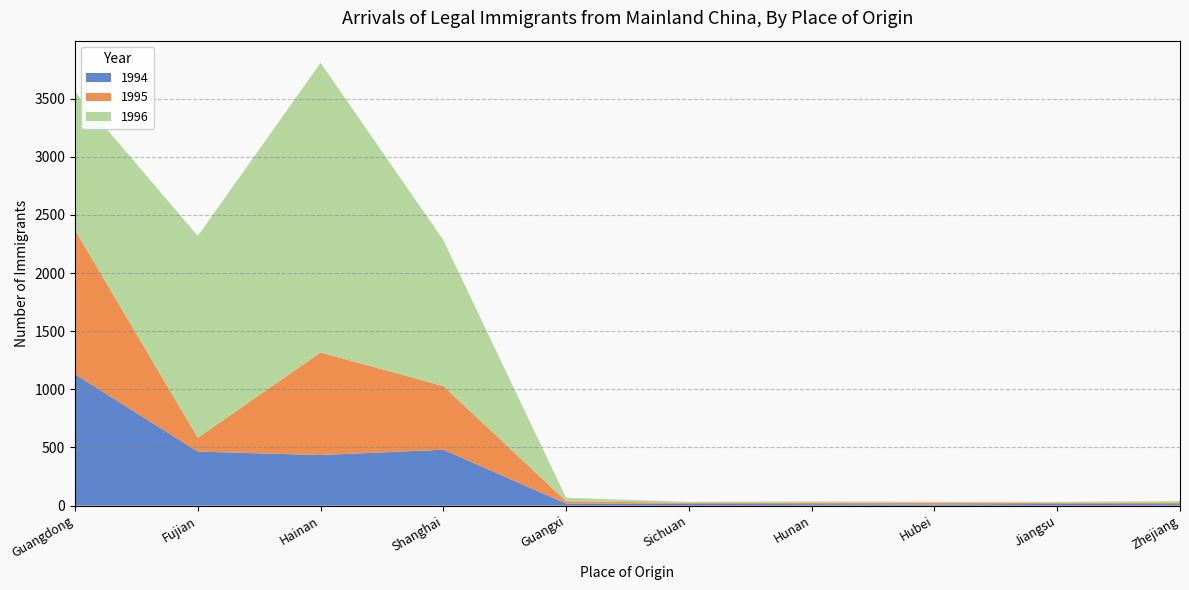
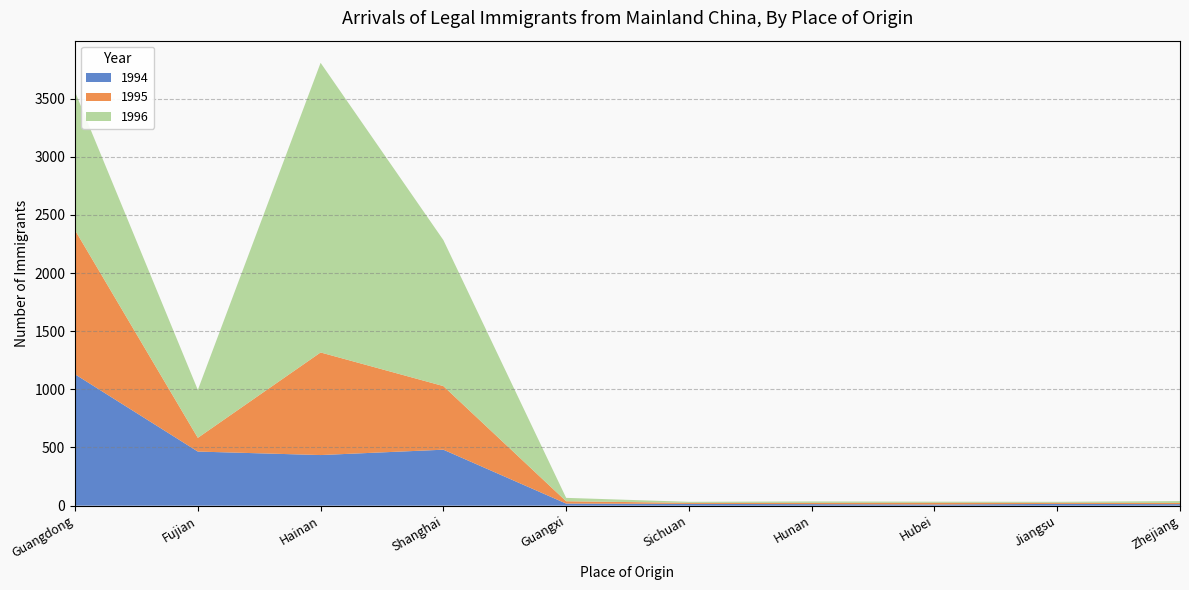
  {
    "1994": {
      "Guangdong": 1130,
      "Fujian": 470,
      "Hainan": 440,
      "Shanghai": 480
    },
    "1995": {
      "Guangdong": 1240,
      "Fujian": 120,
      "Hainan": 880,
      "Shanghai": 550
    },
    "1996": {
      "Guangdong": 1190,
-     "Fujian": 1740,
+     "Fujian": 410,
      "Hainan": 2490,
      "Shanghai": 1260,
      "Guangxi": 30
    }
  }
